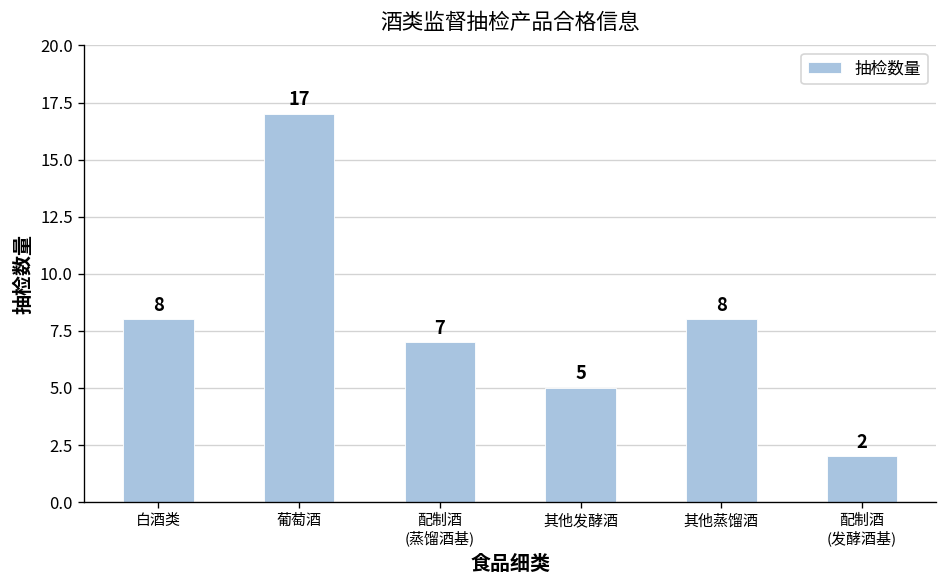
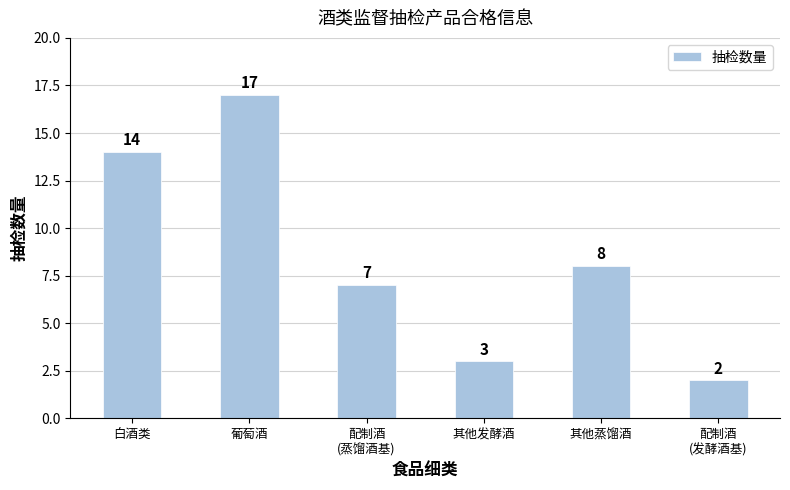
  {
-   "白酒类": 8,
+   "白酒类": 14,
    "葡萄酒": 17,
    "配制酒 (蒸馏酒基)": 7,
-   "其他发酵酒": 5,
+   "其他发酵酒": 3,
    "其他蒸馏酒": 8,
    "配制酒 (发酵酒基)": 2
  }
